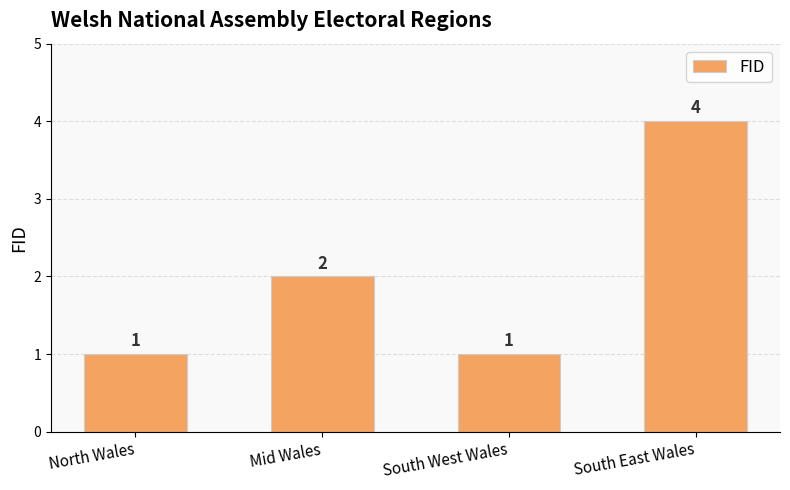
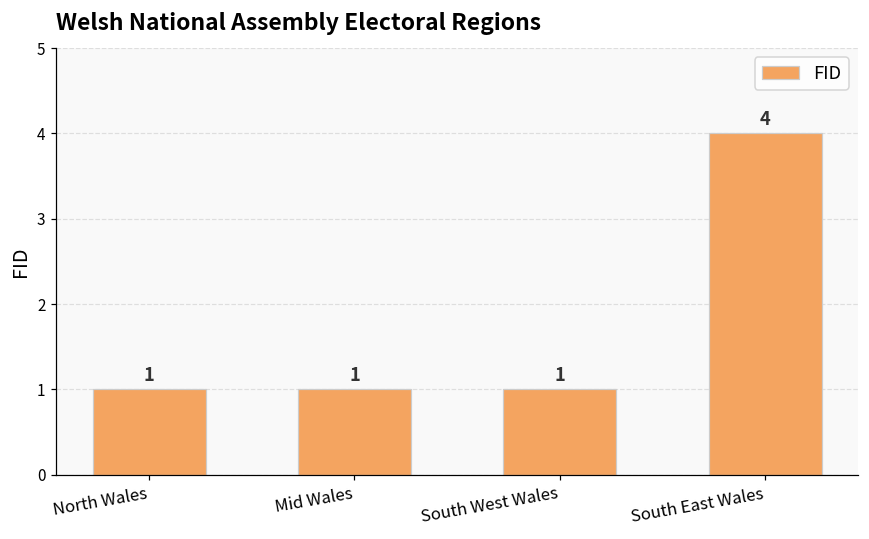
  {
    "North Wales": 1,
-   "Mid Wales": 2,
+   "Mid Wales": 1,
    "South West Wales": 1,
    "South East Wales": 4
  }
